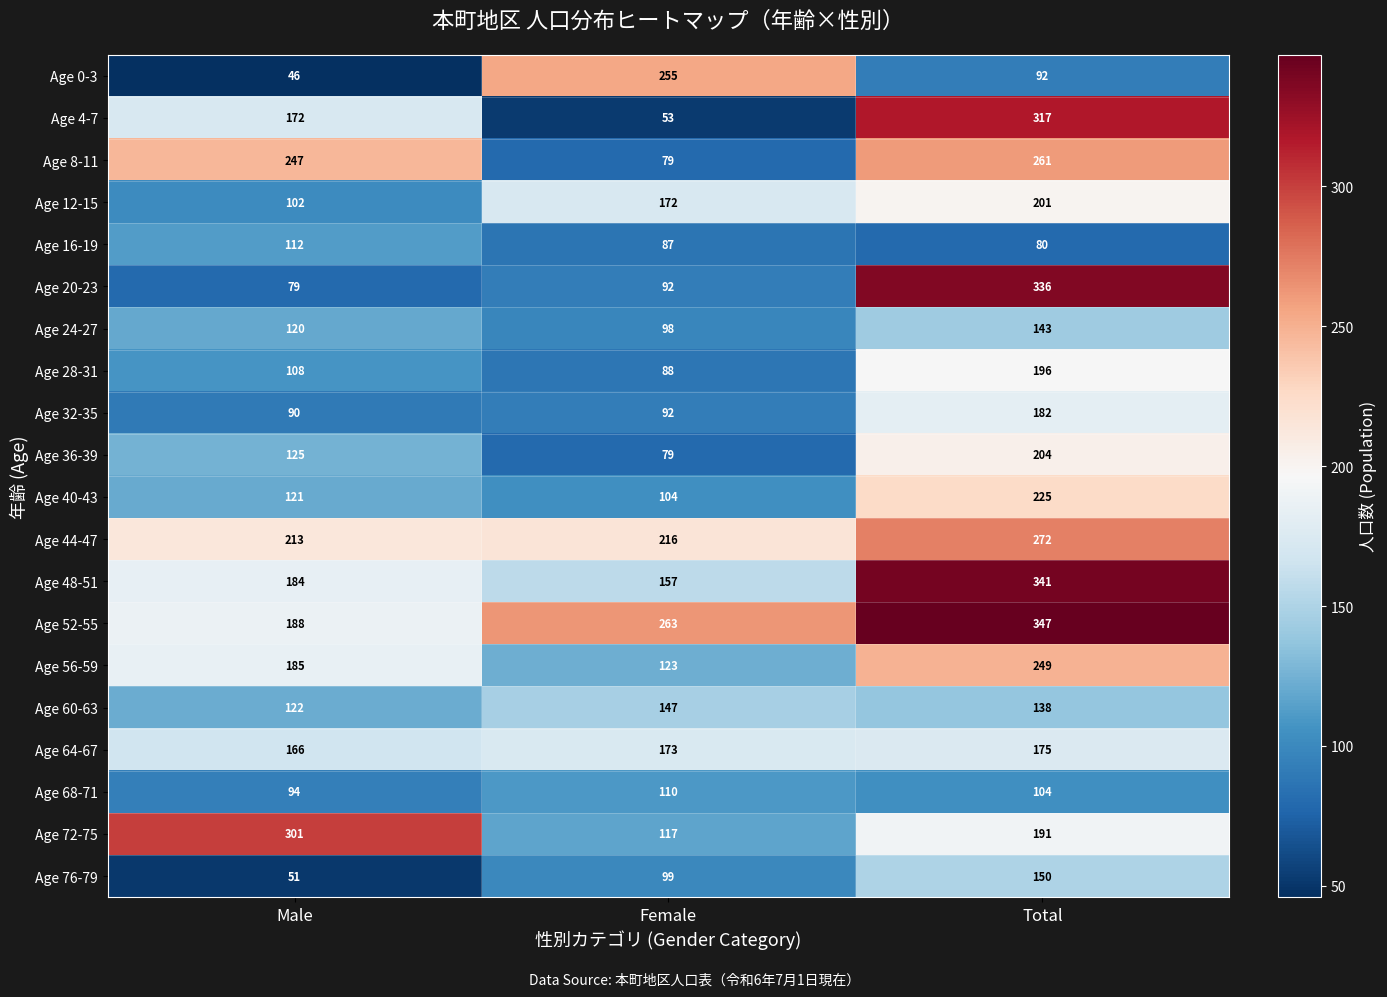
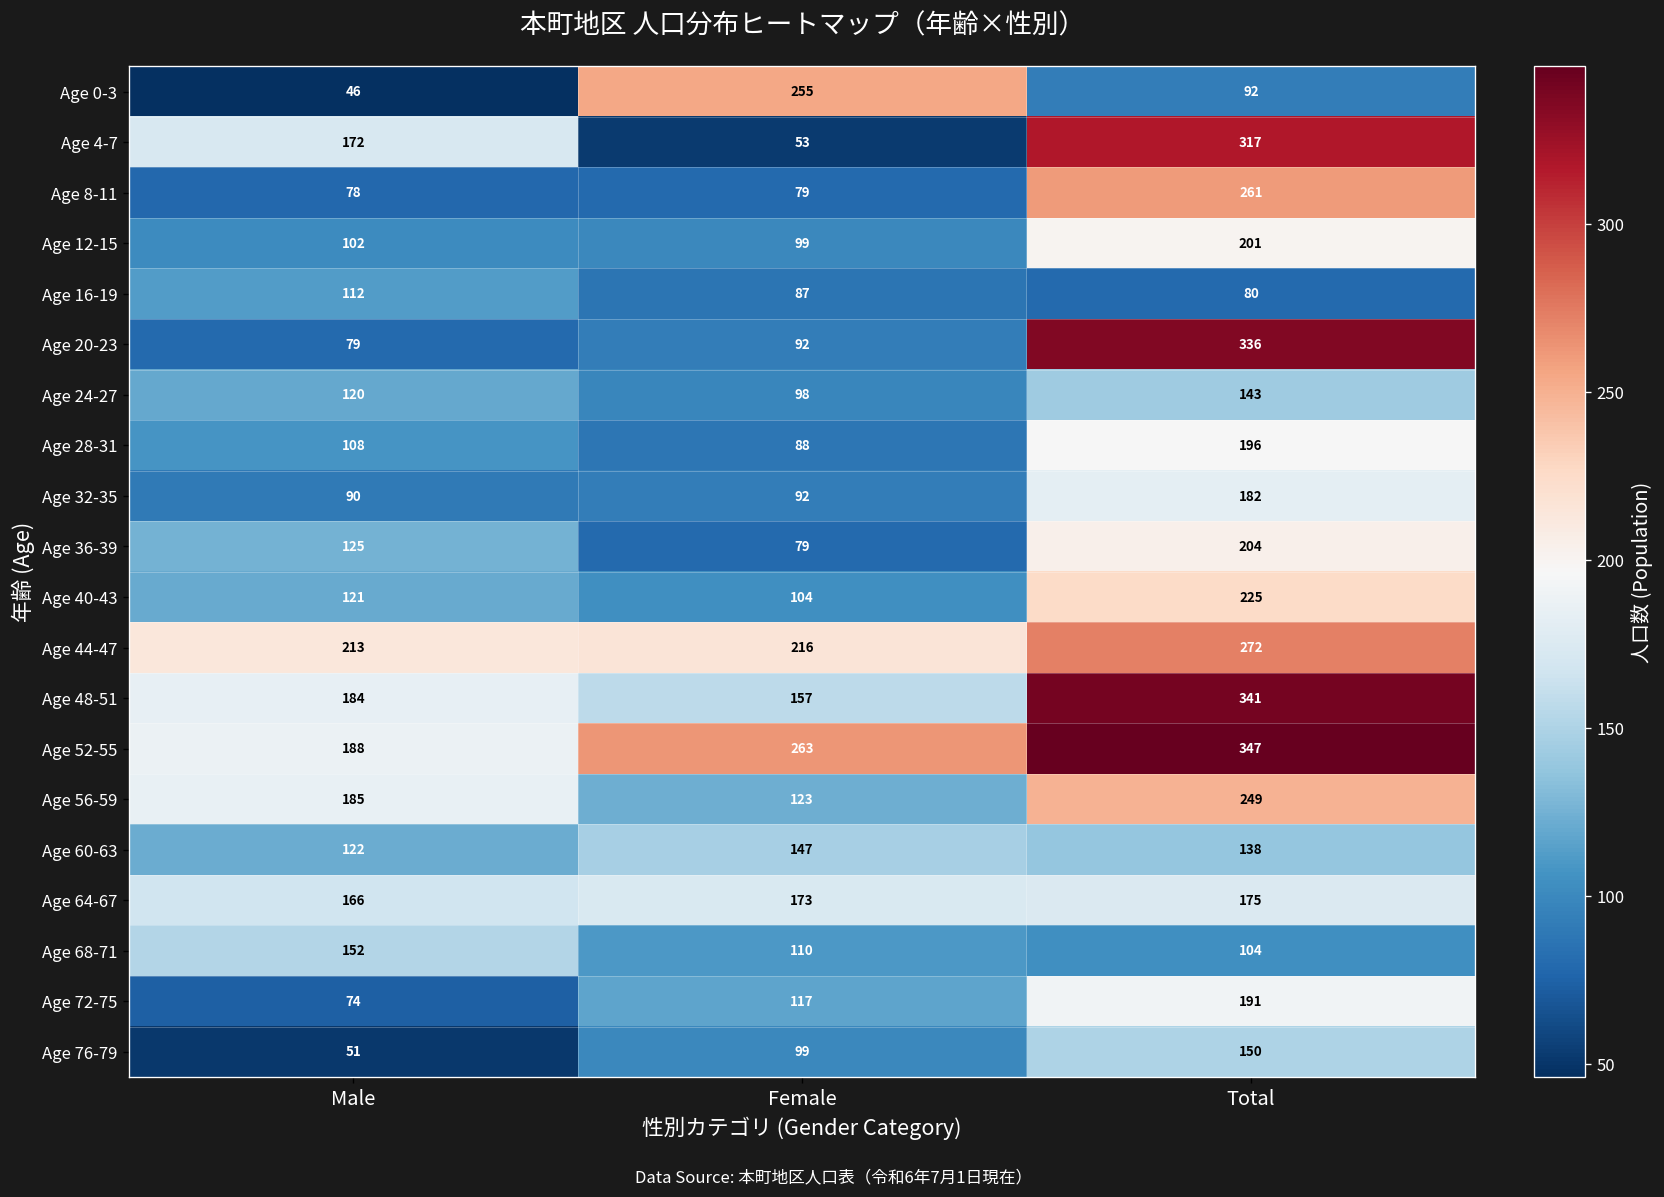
  {
    "Age 0-3": {
      "Male": 46,
      "Female": 255,
      "Total": 92
    },
    "Age 4-7": {
      "Male": 172,
      "Female": 53,
      "Total": 317
    },
    "Age 8-11": {
-     "Male": 247,
+     "Male": 78,
      "Female": 79,
      "Total": 261
    },
    "Age 12-15": {
      "Male": 102,
-     "Female": 172,
+     "Female": 99,
      "Total": 201
    },
    "Age 16-19": {
      "Male": 112,
      "Female": 87,
      "Total": 80
    },
    "Age 20-23": {
      "Male": 79,
      "Female": 92,
      "Total": 336
    },
    "Age 24-27": {
      "Male": 120,
      "Female": 98,
      "Total": 143
    },
    "Age 28-31": {
      "Male": 108,
      "Female": 88,
      "Total": 196
    },
    "Age 32-35": {
      "Male": 90,
      "Female": 92,
      "Total": 182
    },
    "Age 36-39": {
      "Male": 125,
      "Female": 79,
      "Total": 204
    },
    "Age 40-43": {
      "Male": 121,
      "Female": 104,
      "Total": 225
    },
    "Age 44-47": {
      "Male": 213,
      "Female": 216,
      "Total": 272
    },
    "Age 48-51": {
      "Male": 184,
      "Female": 157,
      "Total": 341
    },
    "Age 52-55": {
      "Male": 188,
      "Female": 263,
      "Total": 347
    },
    "Age 56-59": {
      "Male": 185,
      "Female": 123,
      "Total": 249
    },
    "Age 60-63": {
      "Male": 122,
      "Female": 147,
      "Total": 138
    },
    "Age 64-67": {
      "Male": 166,
      "Female": 173,
      "Total": 175
    },
    "Age 68-71": {
-     "Male": 94,
+     "Male": 152,
      "Female": 110,
      "Total": 104
    },
    "Age 72-75": {
-     "Male": 301,
+     "Male": 74,
      "Female": 117,
      "Total": 191
    },
    "Age 76-79": {
      "Male": 51,
      "Female": 99,
      "Total": 150
    }
  }
